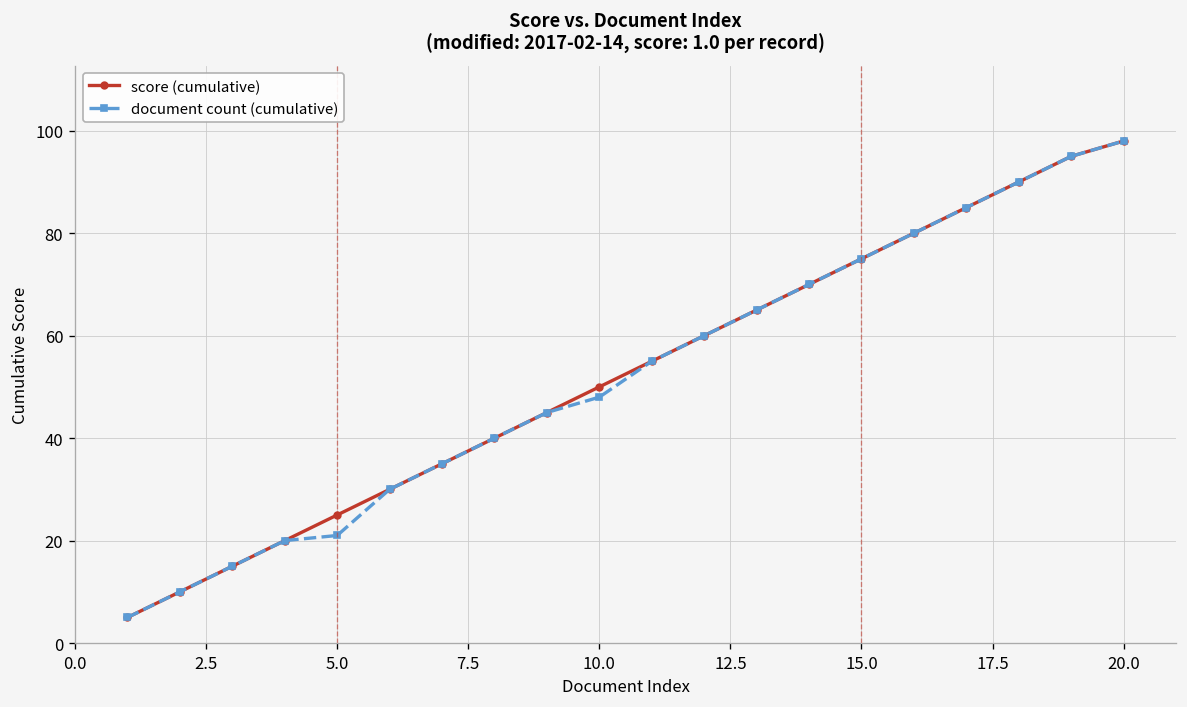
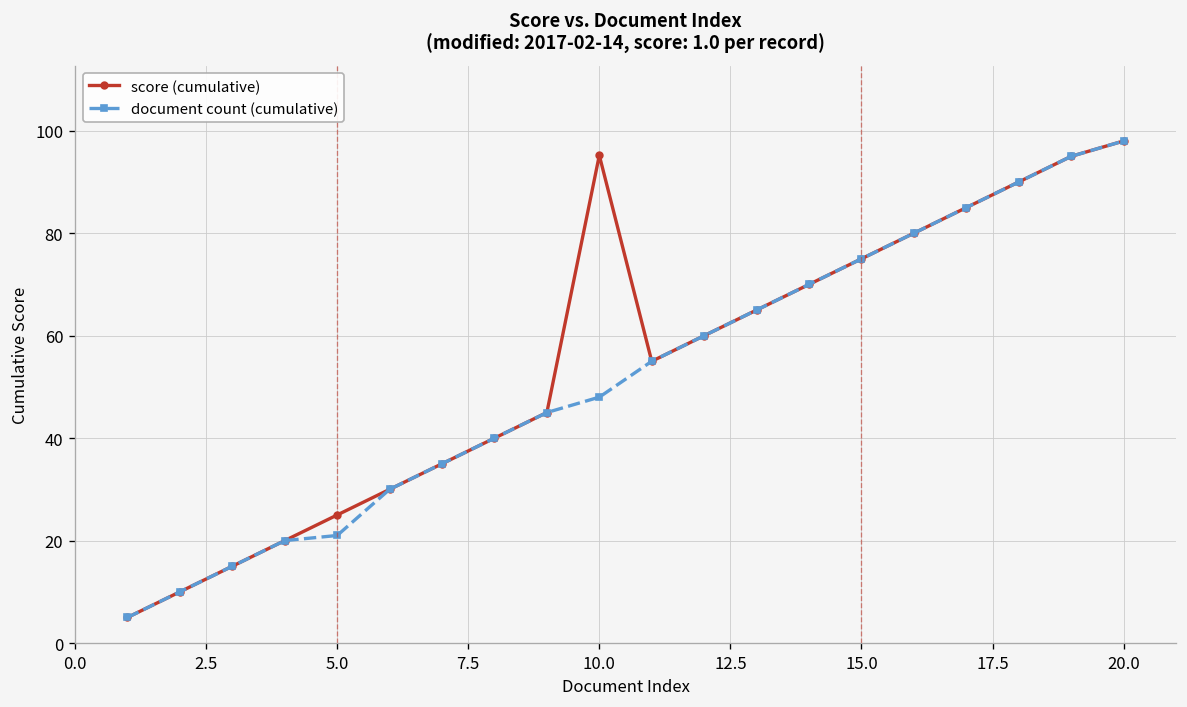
  {
    "score (cumulative)": {
      "5.0": 25,
-     "10.0": 50
+     "10.0": 95
    },
    "document count (cumulative)": {
      "5.0": 21,
      "10.0": 48
    }
  }
